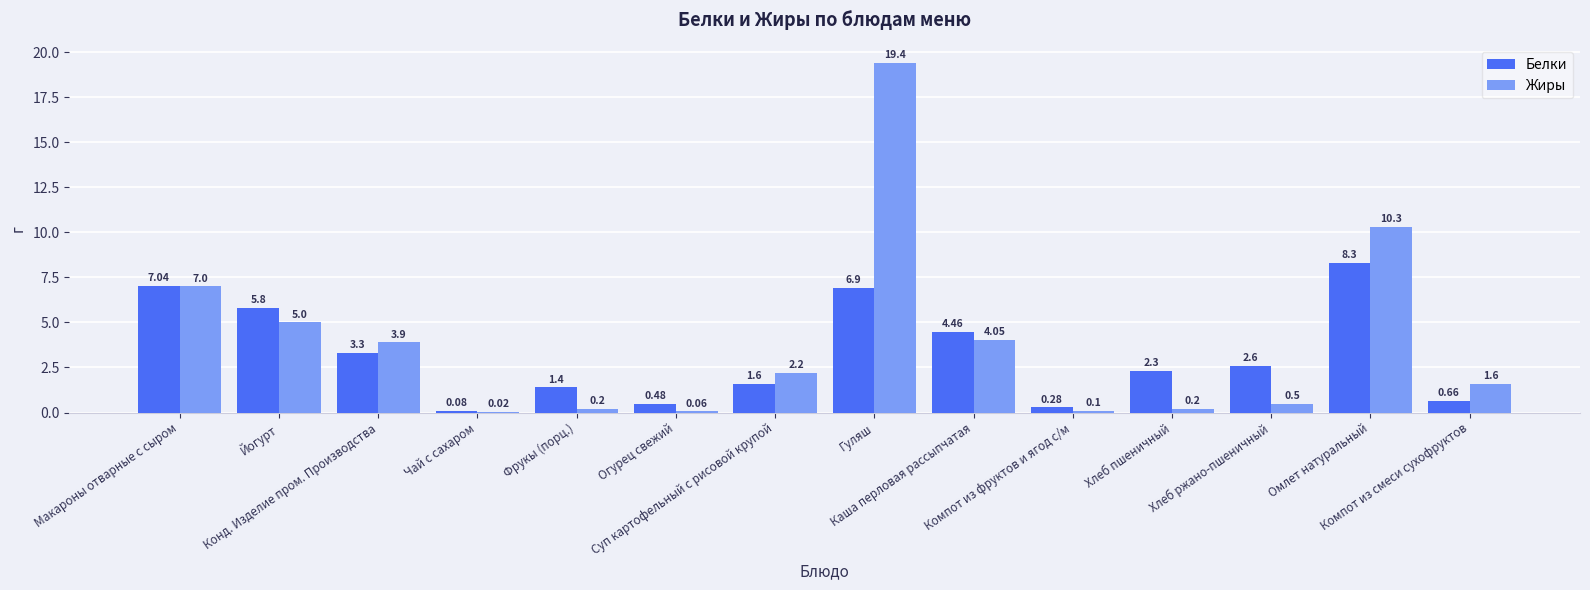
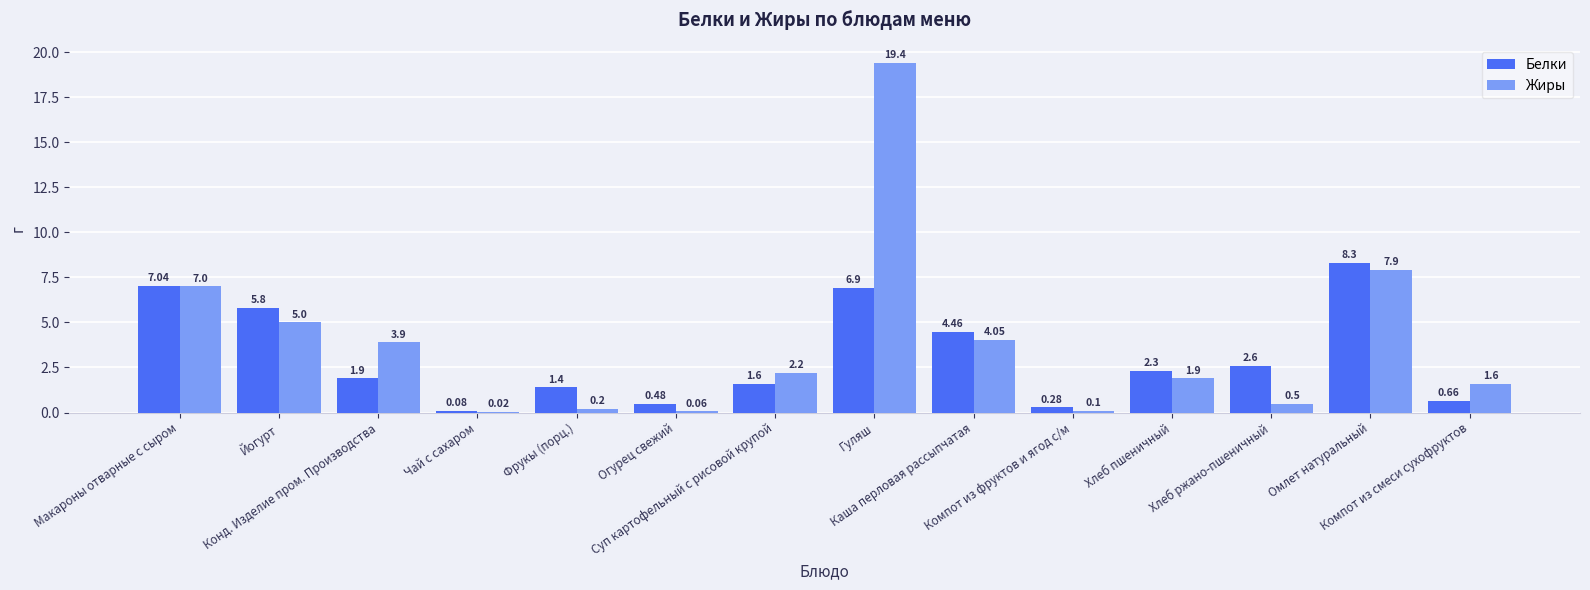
  {
    "Белки": {
      "Макароны отварные с сыром": 7.04,
      "Йогурт": 5.8,
-     "Конд. Изделие пром. Производства": 3.3,
+     "Конд. Изделие пром. Производства": 1.9,
      "Чай с сахаром": 0.08,
      "Фрукы (порц.)": 1.4,
      "Огурец свежий": 0.48,
      "Суп картофельный с рисовой крупой": 1.6,
      "Гуляш": 6.9,
      "Каша перловая рассыпчатая": 4.46,
      "Компот из фруктов и ягод с/м": 0.28,
      "Хлеб пшеничный": 2.3,
      "Хлеб ржано-пшеничный": 2.6,
      "Омлет натуральный": 8.3,
      "Компот из смеси сухофруктов": 0.66
    },
    "Жиры": {
      "Макароны отварные с сыром": 7.0,
      "Йогурт": 5.0,
      "Конд. Изделие пром. Производства": 3.9,
      "Чай с сахаром": 0.02,
      "Фрукы (порц.)": 0.2,
      "Огурец свежий": 0.06,
      "Суп картофельный с рисовой крупой": 2.2,
      "Гуляш": 19.4,
      "Каша перловая рассыпчатая": 4.05,
      "Компот из фруктов и ягод с/м": 0.1,
-     "Хлеб пшеничный": 0.2,
+     "Хлеб пшеничный": 1.9,
      "Хлеб ржано-пшеничный": 0.5,
-     "Омлет натуральный": 10.3,
+     "Омлет натуральный": 7.9,
      "Компот из смеси сухофруктов": 1.6
    }
  }
